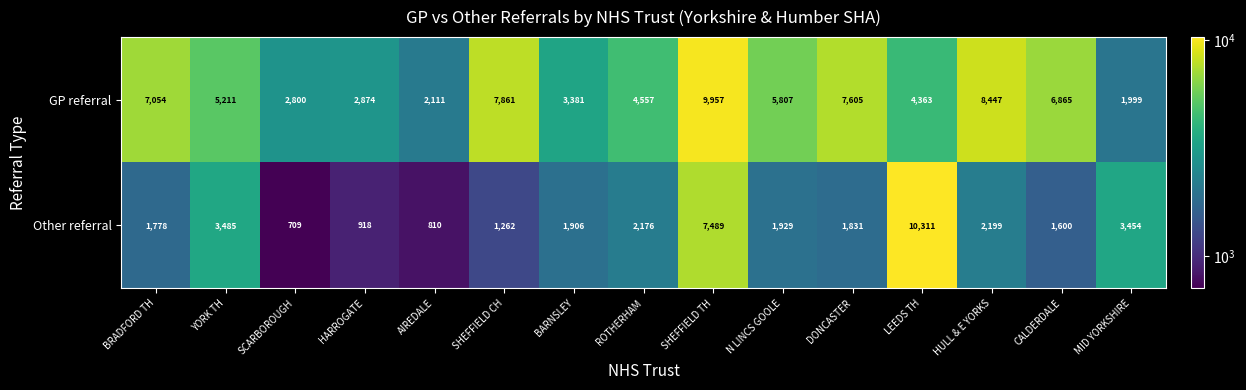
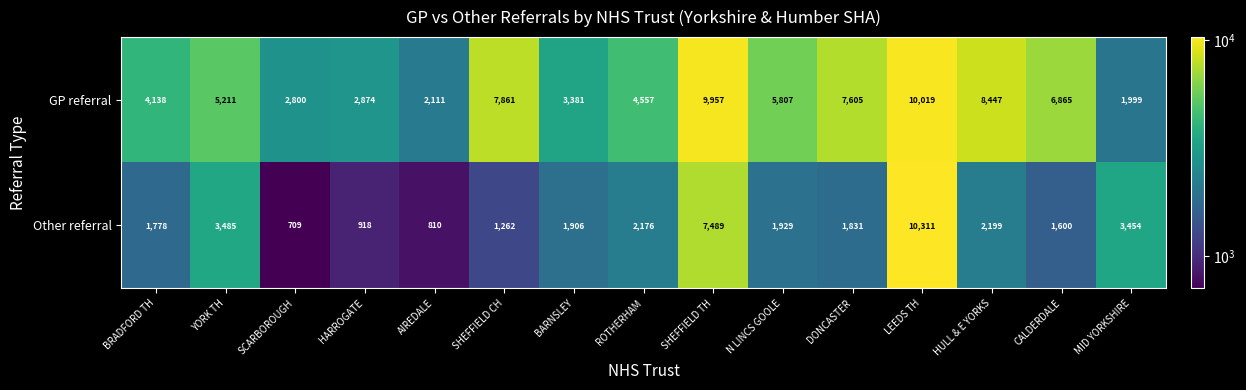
  {
    "GP referral": {
-     "BRADFORD TH": "7,054",
+     "BRADFORD TH": "4,138",
      "YORK TH": "5,211",
      "SCARBOROUGH": "2,800",
      "HARROGATE": "2,874",
      "AIREDALE": "2,111",
      "SHEFFIELD CH": "7,861",
      "BARNSLEY": "3,381",
      "ROTHERHAM": "4,557",
      "SHEFFIELD TH": "9,957",
      "N LINCS GOOLE": "5,807",
      "DONCASTER": "7,605",
-     "LEEDS TH": "4,363",
+     "LEEDS TH": "10,019",
      "HULL & E YORKS": "8,447",
      "CALDERDALE": "6,865",
      "MID YORKSHIRE": "1,999"
    },
    "Other referral": {
      "BRADFORD TH": "1,778",
      "YORK TH": "3,485",
      "SCARBOROUGH": "709",
      "HARROGATE": "918",
      "AIREDALE": "810",
      "SHEFFIELD CH": "1,262",
      "BARNSLEY": "1,906",
      "ROTHERHAM": "2,176",
      "SHEFFIELD TH": "7,489",
      "N LINCS GOOLE": "1,929",
      "DONCASTER": "1,831",
      "LEEDS TH": "10,311",
      "HULL & E YORKS": "2,199",
      "CALDERDALE": "1,600",
      "MID YORKSHIRE": "3,454"
    }
  }
